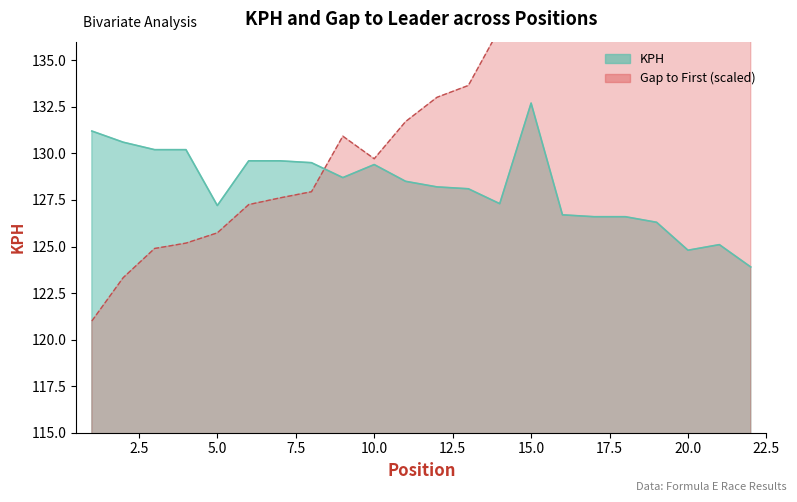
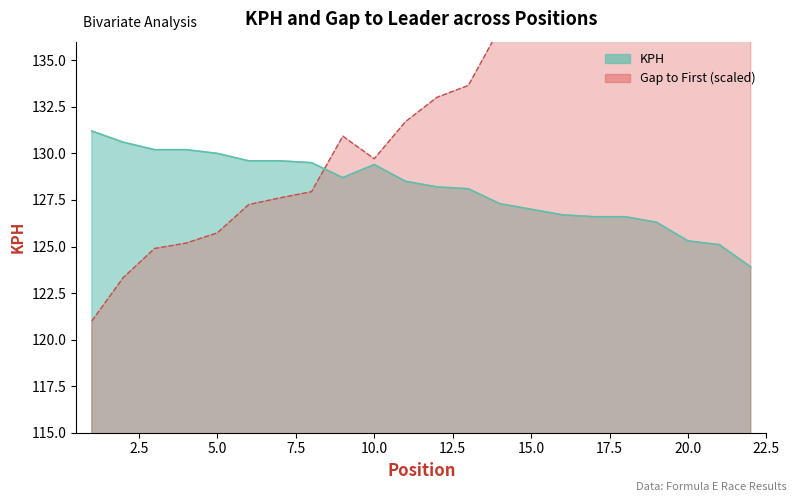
  {
    "KPH": {
-     "5.0": 127.2,
+     "5.0": 130.0,
      "10.0": 129.4,
-     "15.0": 132.7,
-     "20.0": 124.8
+     "15.0": 127.0,
+     "20.0": 125.3
    },
    "Gap to First (scaled)": {
      "5.0": 125.7,
      "10.0": 129.7
    }
  }
